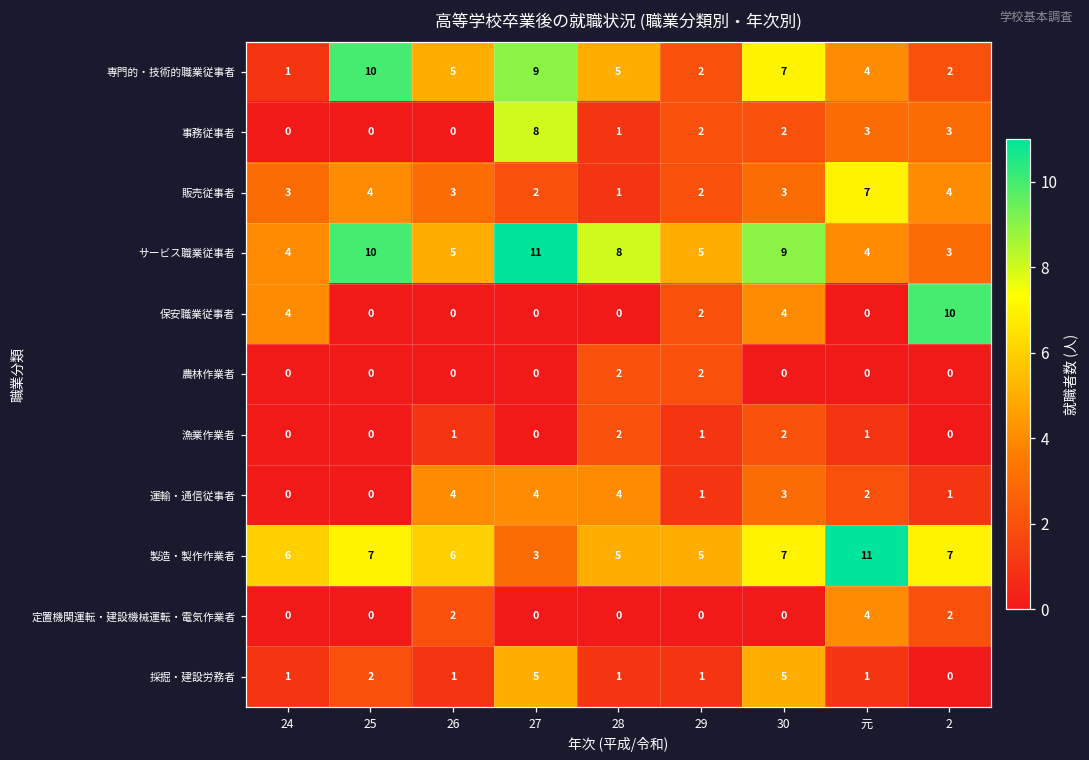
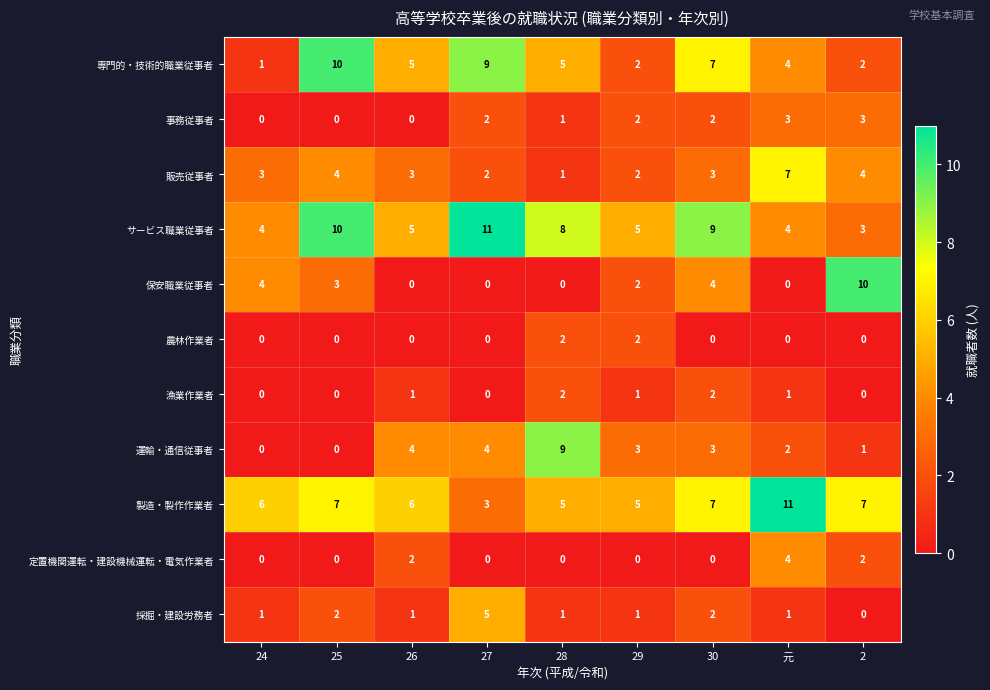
  {
    "専門的・技術的職業従事者": {
      "24": 1,
      "25": 10,
      "26": 5,
      "27": 9,
      "28": 5,
      "29": 2,
      "30": 7,
      "元": 4,
      "2": 2
    },
    "事務従事者": {
      "24": 0,
      "25": 0,
      "26": 0,
-     "27": 8,
+     "27": 2,
      "28": 1,
      "29": 2,
      "30": 2,
      "元": 3,
      "2": 3
    },
    "販売従事者": {
      "24": 3,
      "25": 4,
      "26": 3,
      "27": 2,
      "28": 1,
      "29": 2,
      "30": 3,
      "元": 7,
      "2": 4
    },
    "サービス職業従事者": {
      "24": 4,
      "25": 10,
      "26": 5,
      "27": 11,
      "28": 8,
      "29": 5,
      "30": 9,
      "元": 4,
      "2": 3
    },
    "保安職業従事者": {
      "24": 4,
-     "25": 0,
+     "25": 3,
      "26": 0,
      "27": 0,
      "28": 0,
      "29": 2,
      "30": 4,
      "元": 0,
      "2": 10
    },
    "農林作業者": {
      "24": 0,
      "25": 0,
      "26": 0,
      "27": 0,
      "28": 2,
      "29": 2,
      "30": 0,
      "元": 0,
      "2": 0
    },
    "漁業作業者": {
      "24": 0,
      "25": 0,
      "26": 1,
      "27": 0,
      "28": 2,
      "29": 1,
      "30": 2,
      "元": 1,
      "2": 0
    },
    "運輸・通信従事者": {
      "24": 0,
      "25": 0,
      "26": 4,
      "27": 4,
-     "28": 4,
-     "29": 1,
+     "28": 9,
+     "29": 3,
      "30": 3,
      "元": 2,
      "2": 1
    },
    "製造・製作作業者": {
      "24": 6,
      "25": 7,
      "26": 6,
      "27": 3,
      "28": 5,
      "29": 5,
      "30": 7,
      "元": 11,
      "2": 7
    },
    "定置機関運転・建設機械運転・電気作業者": {
      "24": 0,
      "25": 0,
      "26": 2,
      "27": 0,
      "28": 0,
      "29": 0,
      "30": 0,
      "元": 4,
      "2": 2
    },
    "採掘・建設労務者": {
      "24": 1,
      "25": 2,
      "26": 1,
      "27": 5,
      "28": 1,
      "29": 1,
-     "30": 5,
+     "30": 2,
      "元": 1,
      "2": 0
    }
  }
